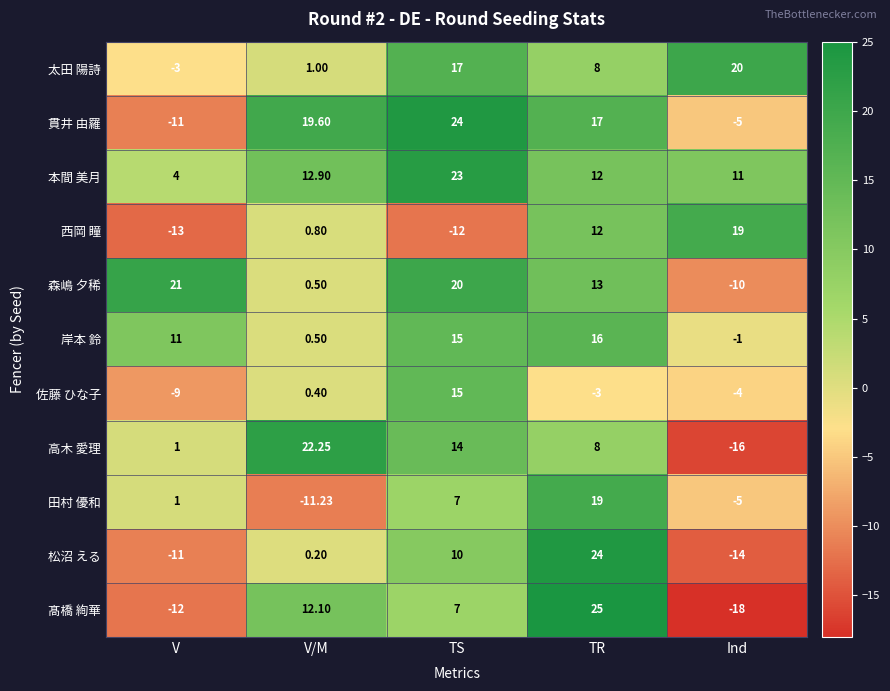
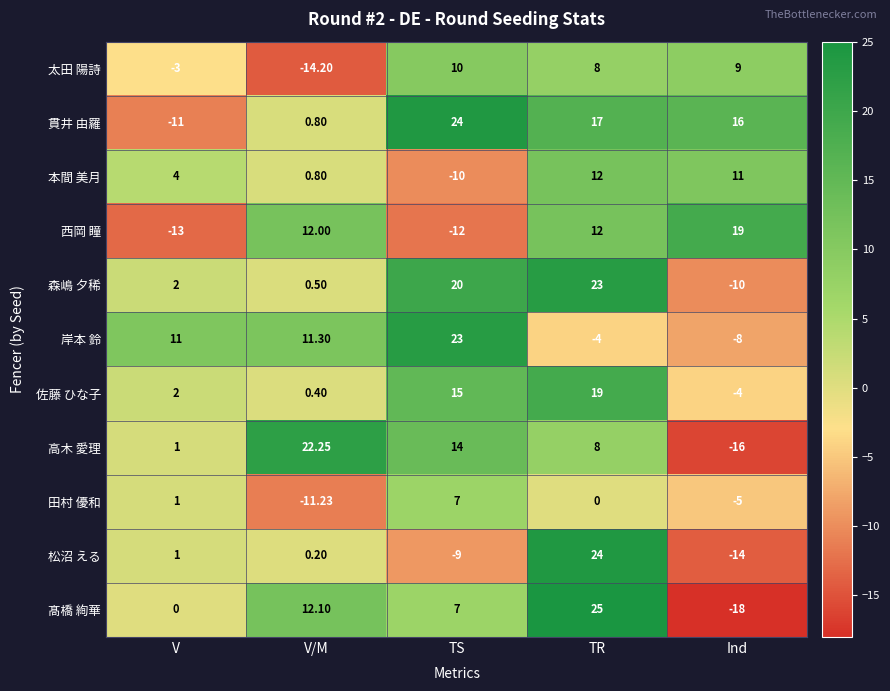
  {
    "太田 陽詩": {
      "V": -3,
-     "V/M": 1.00,
-     "TS": 17,
+     "V/M": -14.20,
+     "TS": 10,
      "TR": 8,
-     "Ind": 20
+     "Ind": 9
    },
    "貫井 由羅": {
      "V": -11,
-     "V/M": 19.60,
+     "V/M": 0.80,
      "TS": 24,
      "TR": 17,
-     "Ind": -5
+     "Ind": 16
    },
    "本間 美月": {
      "V": 4,
-     "V/M": 12.90,
-     "TS": 23,
+     "V/M": 0.80,
+     "TS": -10,
      "TR": 12,
      "Ind": 11
    },
    "西岡 瞳": {
      "V": -13,
-     "V/M": 0.80,
+     "V/M": 12.00,
      "TS": -12,
      "TR": 12,
      "Ind": 19
    },
    "森嶋 夕稀": {
-     "V": 21,
+     "V": 2,
      "V/M": 0.50,
      "TS": 20,
-     "TR": 13,
+     "TR": 23,
      "Ind": -10
    },
    "岸本 鈴": {
      "V": 11,
-     "V/M": 0.50,
-     "TS": 15,
-     "TR": 16,
-     "Ind": -1
+     "V/M": 11.30,
+     "TS": 23,
+     "TR": -4,
+     "Ind": -8
    },
    "佐藤 ひな子": {
-     "V": -9,
+     "V": 2,
      "V/M": 0.40,
      "TS": 15,
-     "TR": -3,
+     "TR": 19,
      "Ind": -4
    },
    "高木 愛理": {
      "V": 1,
      "V/M": 22.25,
      "TS": 14,
      "TR": 8,
      "Ind": -16
    },
    "田村 優和": {
      "V": 1,
      "V/M": -11.23,
      "TS": 7,
-     "TR": 19,
+     "TR": 0,
      "Ind": -5
    },
    "松沼 える": {
-     "V": -11,
+     "V": 1,
      "V/M": 0.20,
-     "TS": 10,
+     "TS": -9,
      "TR": 24,
      "Ind": -14
    },
    "髙橋 絢華": {
-     "V": -12,
+     "V": 0,
      "V/M": 12.10,
      "TS": 7,
      "TR": 25,
      "Ind": -18
    }
  }
